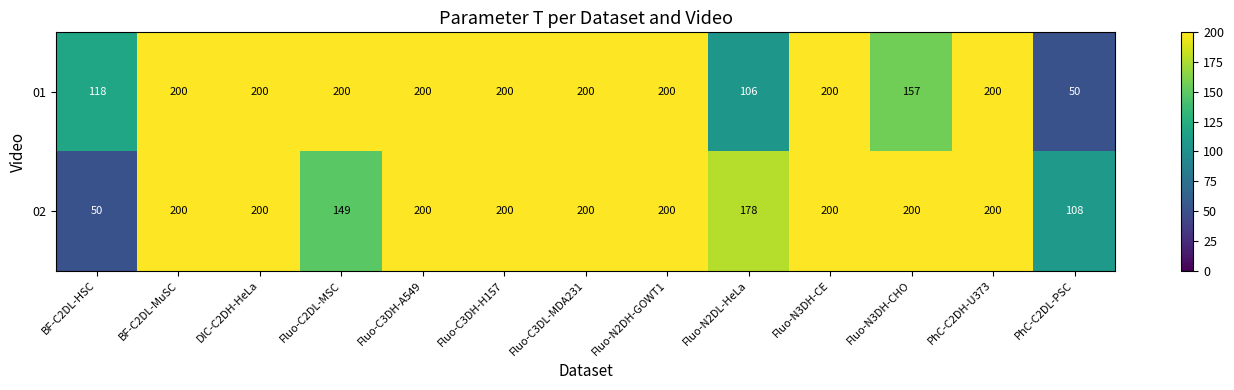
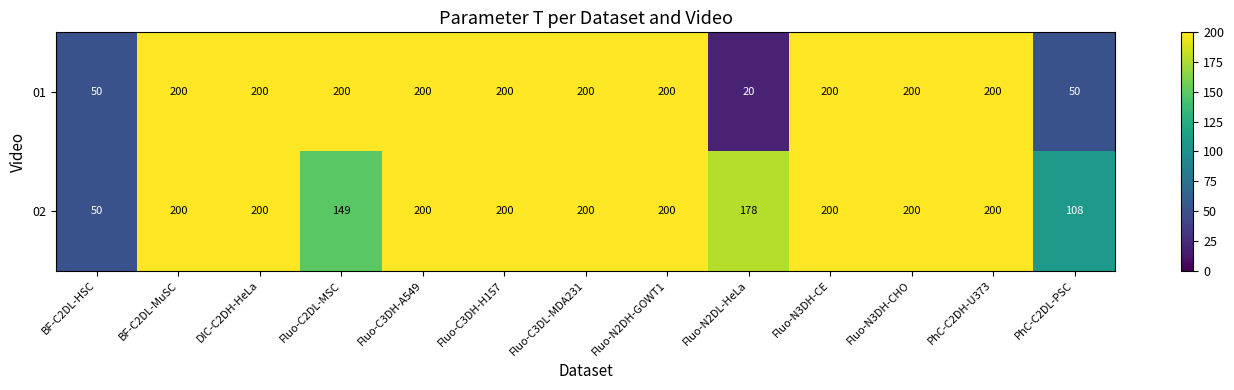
  {
    "01": {
-     "BF-C2DL-HSC": 118,
+     "BF-C2DL-HSC": 50,
      "BF-C2DL-MuSC": 200,
      "DIC-C2DH-HeLa": 200,
      "Fluo-C2DL-MSC": 200,
      "Fluo-C3DH-A549": 200,
      "Fluo-C3DH-H157": 200,
      "Fluo-C3DL-MDA231": 200,
      "Fluo-N2DH-GOWT1": 200,
-     "Fluo-N2DL-HeLa": 106,
+     "Fluo-N2DL-HeLa": 20,
      "Fluo-N3DH-CE": 200,
-     "Fluo-N3DH-CHO": 157,
+     "Fluo-N3DH-CHO": 200,
      "PhC-C2DH-U373": 200,
      "PhC-C2DL-PSC": 50
    },
    "02": {
      "BF-C2DL-HSC": 50,
      "BF-C2DL-MuSC": 200,
      "DIC-C2DH-HeLa": 200,
      "Fluo-C2DL-MSC": 149,
      "Fluo-C3DH-A549": 200,
      "Fluo-C3DH-H157": 200,
      "Fluo-C3DL-MDA231": 200,
      "Fluo-N2DH-GOWT1": 200,
      "Fluo-N2DL-HeLa": 178,
      "Fluo-N3DH-CE": 200,
      "Fluo-N3DH-CHO": 200,
      "PhC-C2DH-U373": 200,
      "PhC-C2DL-PSC": 108
    }
  }
